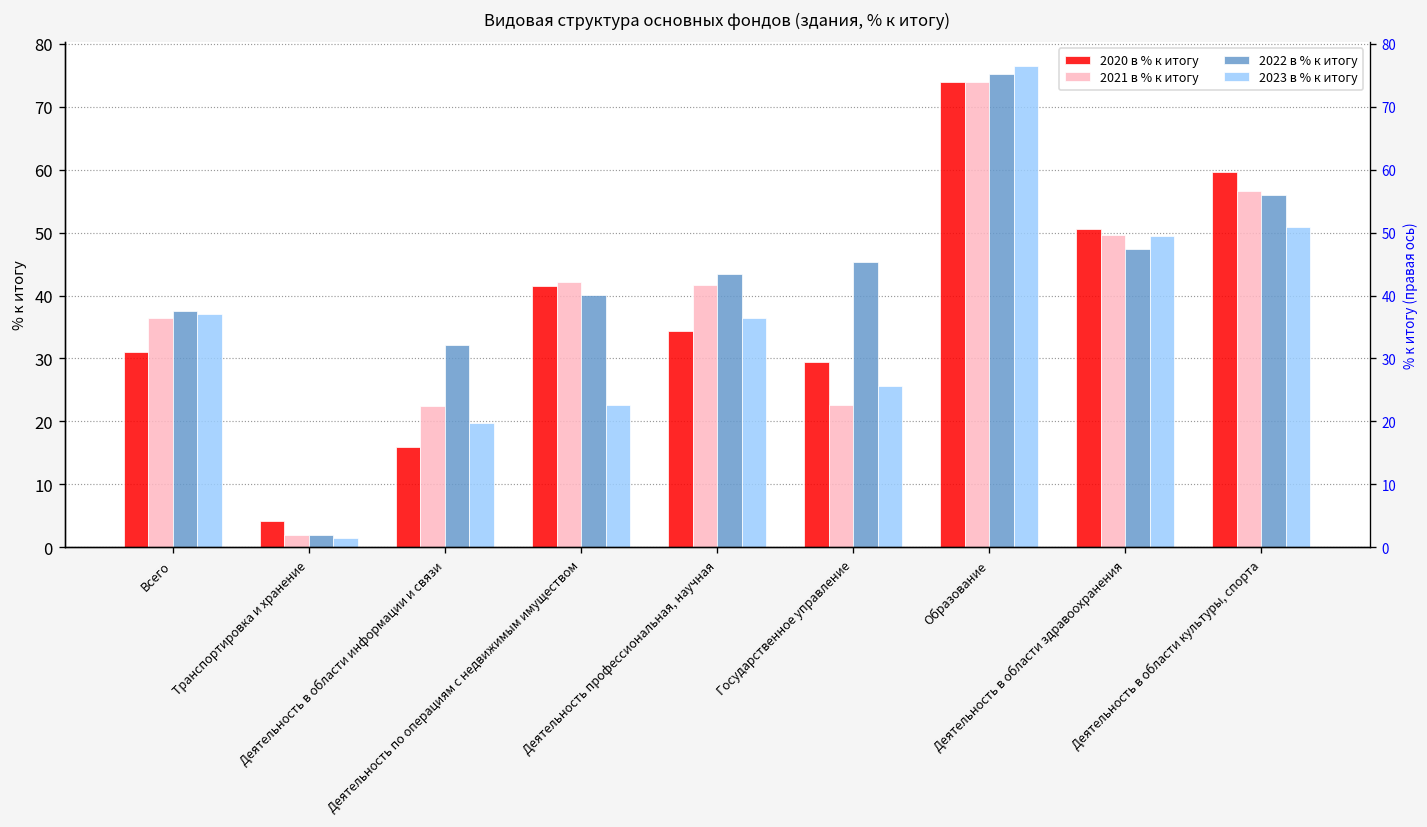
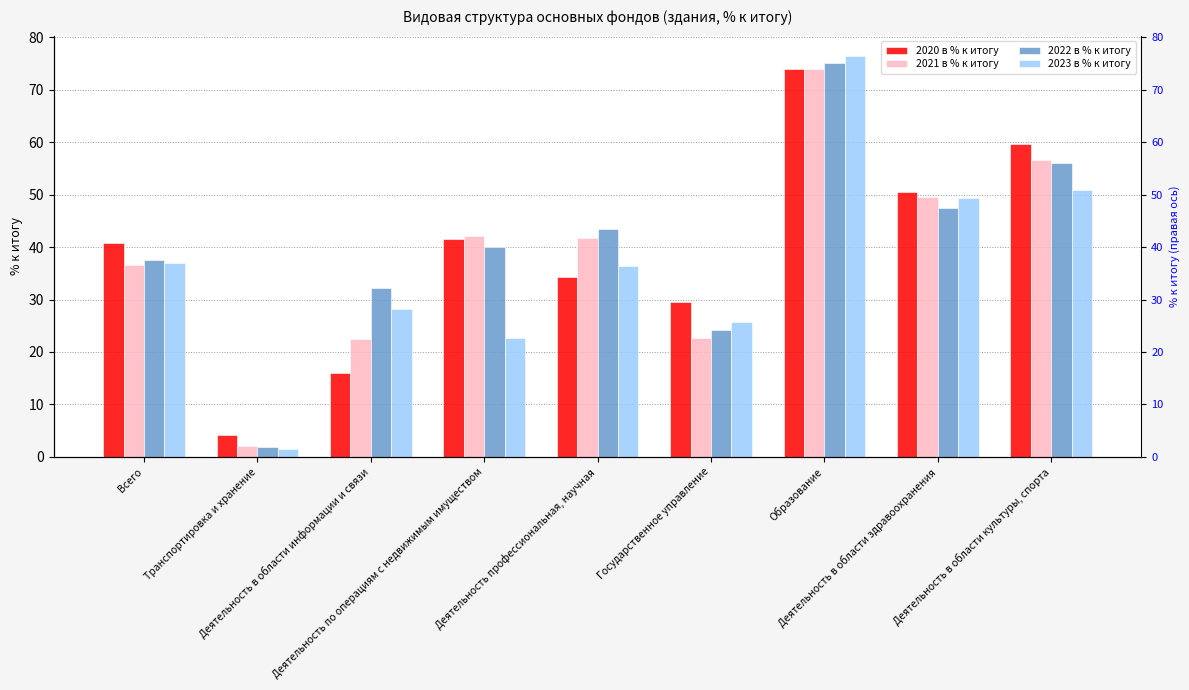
  {
    "2020 в % к итогу": {
-     "Всего": 31,
+     "Всего": 41,
      "Транспортировка и хранение": 4,
      "Деятельность в области информации и связи": 16,
      "Деятельность по операциям с недвижимым имуществом": 42,
      "Деятельность профессиональная, научная": 34,
      "Государственное управление": 30,
      "Образование": 74,
      "Деятельность в области здравоохранения": 51,
      "Деятельность в области культуры, спорта": 60
    },
    "2021 в % к итогу": {
      "Всего": 37,
      "Транспортировка и хранение": 2,
      "Деятельность в области информации и связи": 23,
      "Деятельность по операциям с недвижимым имуществом": 42,
      "Деятельность профессиональная, научная": 42,
      "Государственное управление": 23,
      "Образование": 74,
      "Деятельность в области здравоохранения": 50,
      "Деятельность в области культуры, спорта": 57
    },
    "2022 в % к итогу": {
      "Всего": 38,
      "Транспортировка и хранение": 2,
      "Деятельность в области информации и связи": 32,
      "Деятельность по операциям с недвижимым имуществом": 40,
      "Деятельность профессиональная, научная": 43,
-     "Государственное управление": 45,
+     "Государственное управление": 24,
      "Образование": 75,
      "Деятельность в области здравоохранения": 47,
      "Деятельность в области культуры, спорта": 56
    },
    "2023 в % к итогу": {
      "Всего": 37,
      "Транспортировка и хранение": 2,
-     "Деятельность в области информации и связи": 20,
+     "Деятельность в области информации и связи": 28,
      "Деятельность по операциям с недвижимым имуществом": 23,
      "Деятельность профессиональная, научная": 36,
      "Государственное управление": 26,
      "Образование": 77,
      "Деятельность в области здравоохранения": 49,
      "Деятельность в области культуры, спорта": 51
    }
  }
